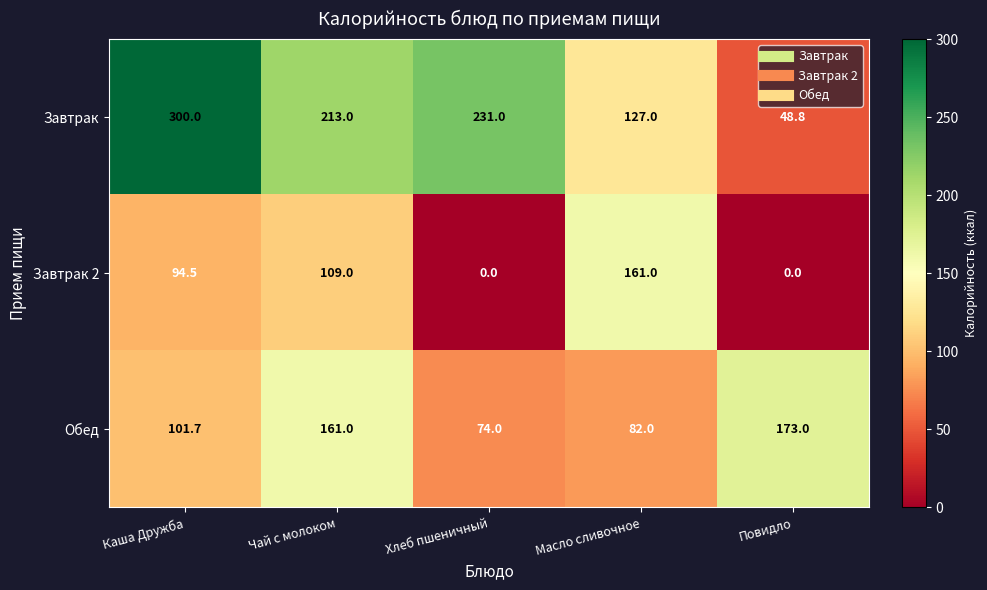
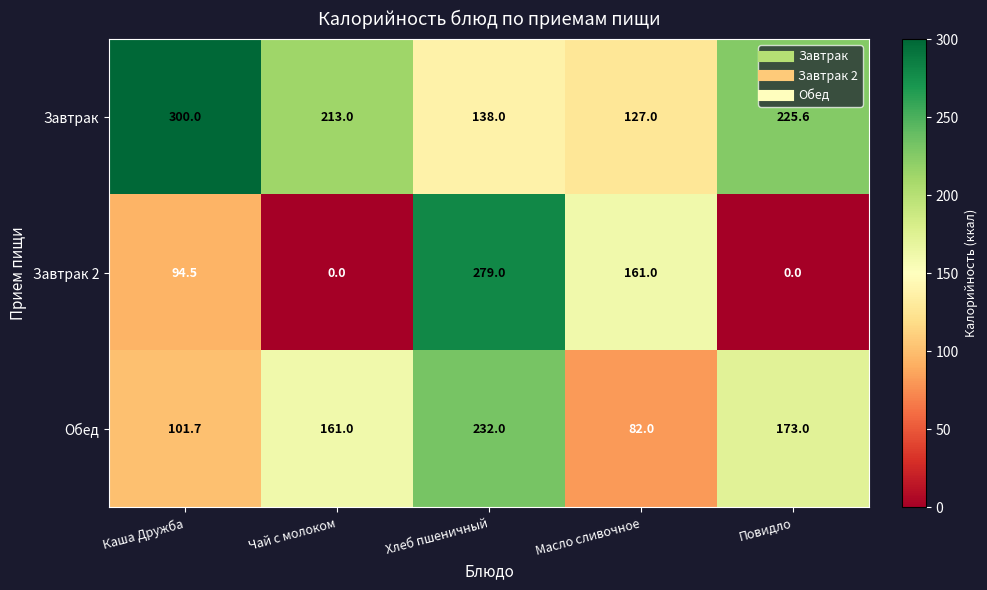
  {
    "Завтрак": {
      "Каша Дружба": 300.0,
      "Чай с молоком": 213.0,
-     "Хлеб пшеничный": 231.0,
+     "Хлеб пшеничный": 138.0,
      "Масло сливочное": 127.0,
-     "Повидло": 48.8
+     "Повидло": 225.6
    },
    "Завтрак 2": {
      "Каша Дружба": 94.5,
-     "Чай с молоком": 109.0,
-     "Хлеб пшеничный": 0.0,
+     "Чай с молоком": 0.0,
+     "Хлеб пшеничный": 279.0,
      "Масло сливочное": 161.0,
      "Повидло": 0.0
    },
    "Обед": {
      "Каша Дружба": 101.7,
      "Чай с молоком": 161.0,
-     "Хлеб пшеничный": 74.0,
+     "Хлеб пшеничный": 232.0,
      "Масло сливочное": 82.0,
      "Повидло": 173.0
    }
  }
